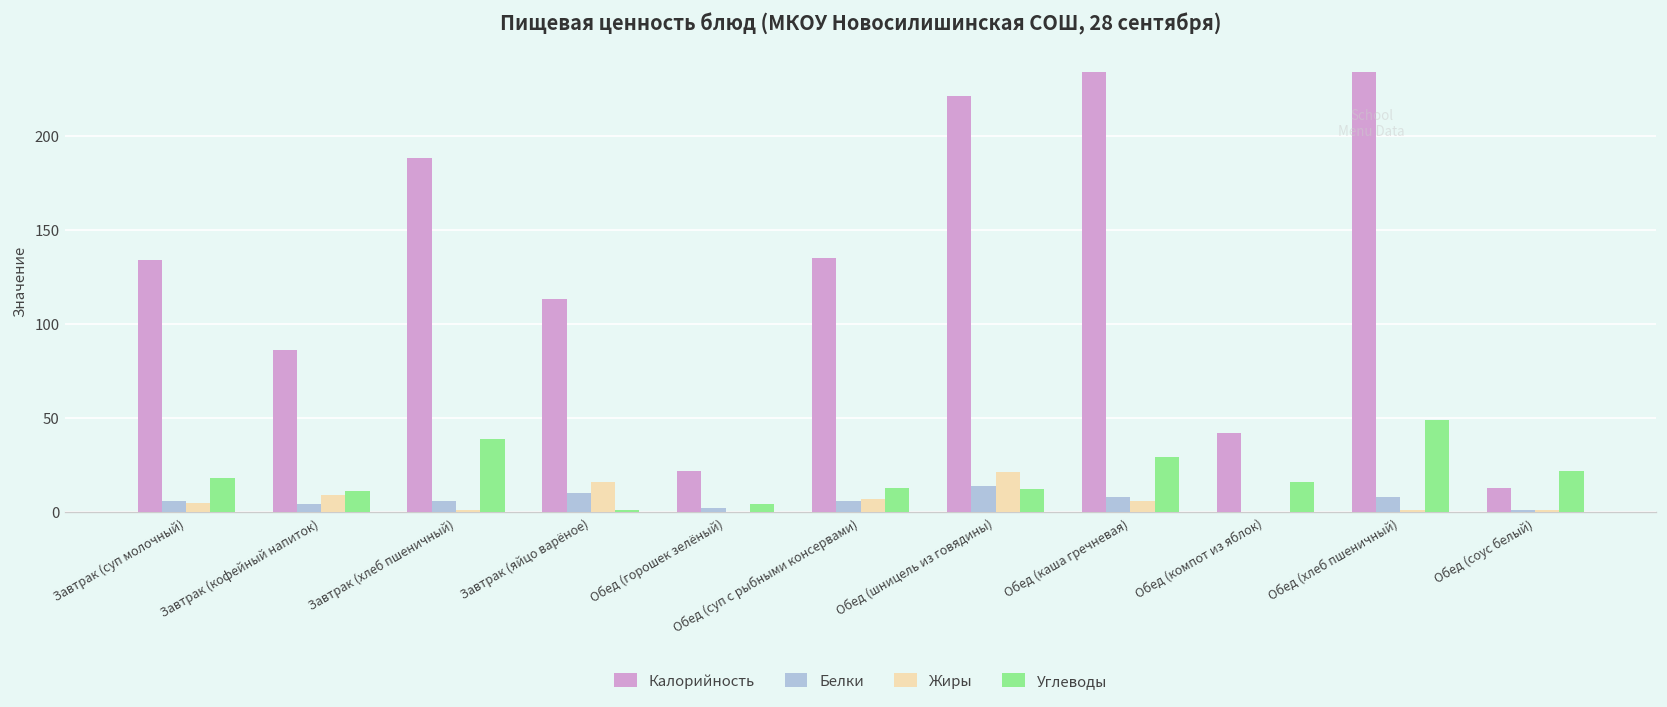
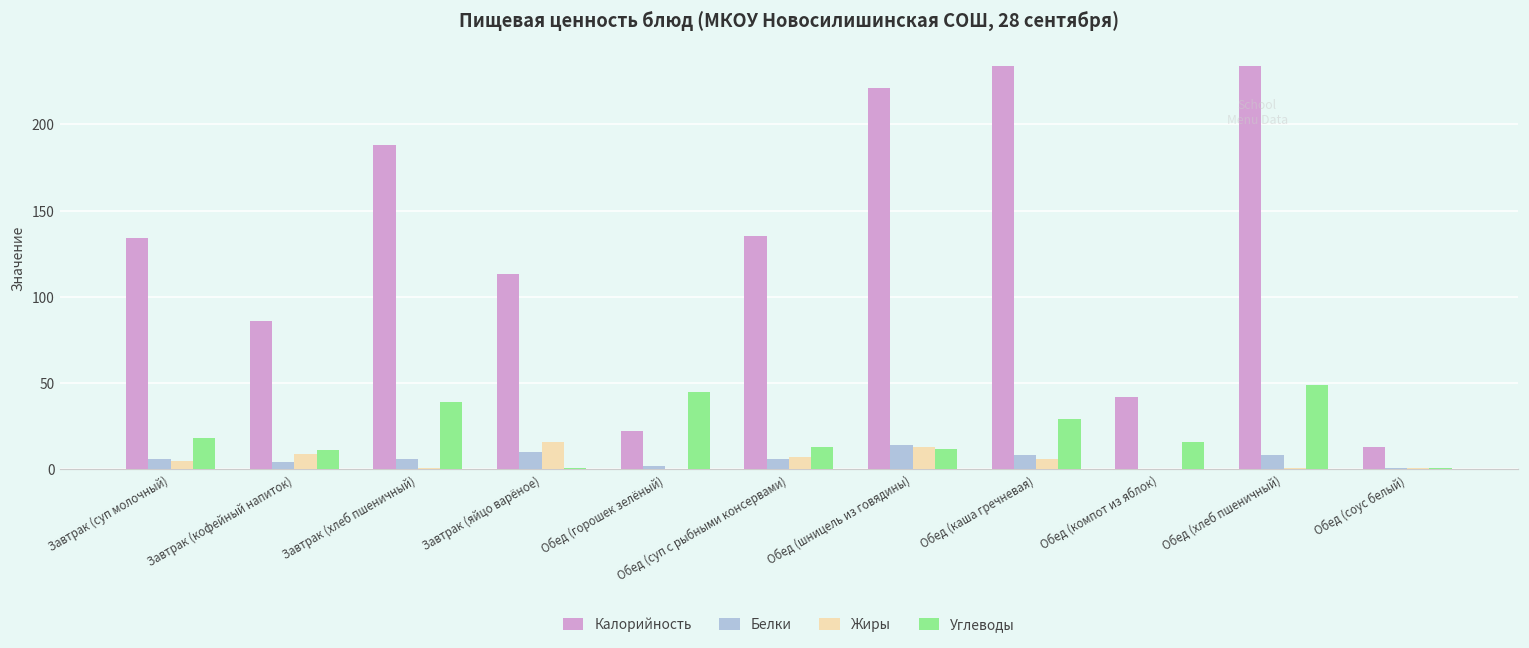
  {
    "Жиры": {
      "Завтрак (суп молочный)": 5,
      "Завтрак (кофейный напиток)": 9,
      "Завтрак (яйцо варёное)": 16,
      "Обед (горошек зелёный)": 0,
      "Обед (суп с рыбными консервами)": 7,
-     "Обед (шницель из говядины)": 21,
+     "Обед (шницель из говядины)": 13,
      "Обед (каша гречневая)": 6,
      "Обед (компот из яблок)": 0
    },
    "Углеводы": {
      "Завтрак (суп молочный)": 18,
      "Завтрак (кофейный напиток)": 11,
      "Завтрак (хлеб пшеничный)": 39,
-     "Обед (горошек зелёный)": 4,
+     "Обед (горошек зелёный)": 45,
      "Обед (суп с рыбными консервами)": 13,
      "Обед (шницель из говядины)": 12,
      "Обед (каша гречневая)": 29,
      "Обед (компот из яблок)": 16,
      "Обед (хлеб пшеничный)": 49,
-     "Обед (соус белый)": 22
+     "Обед (соус белый)": 1
    }
  }
